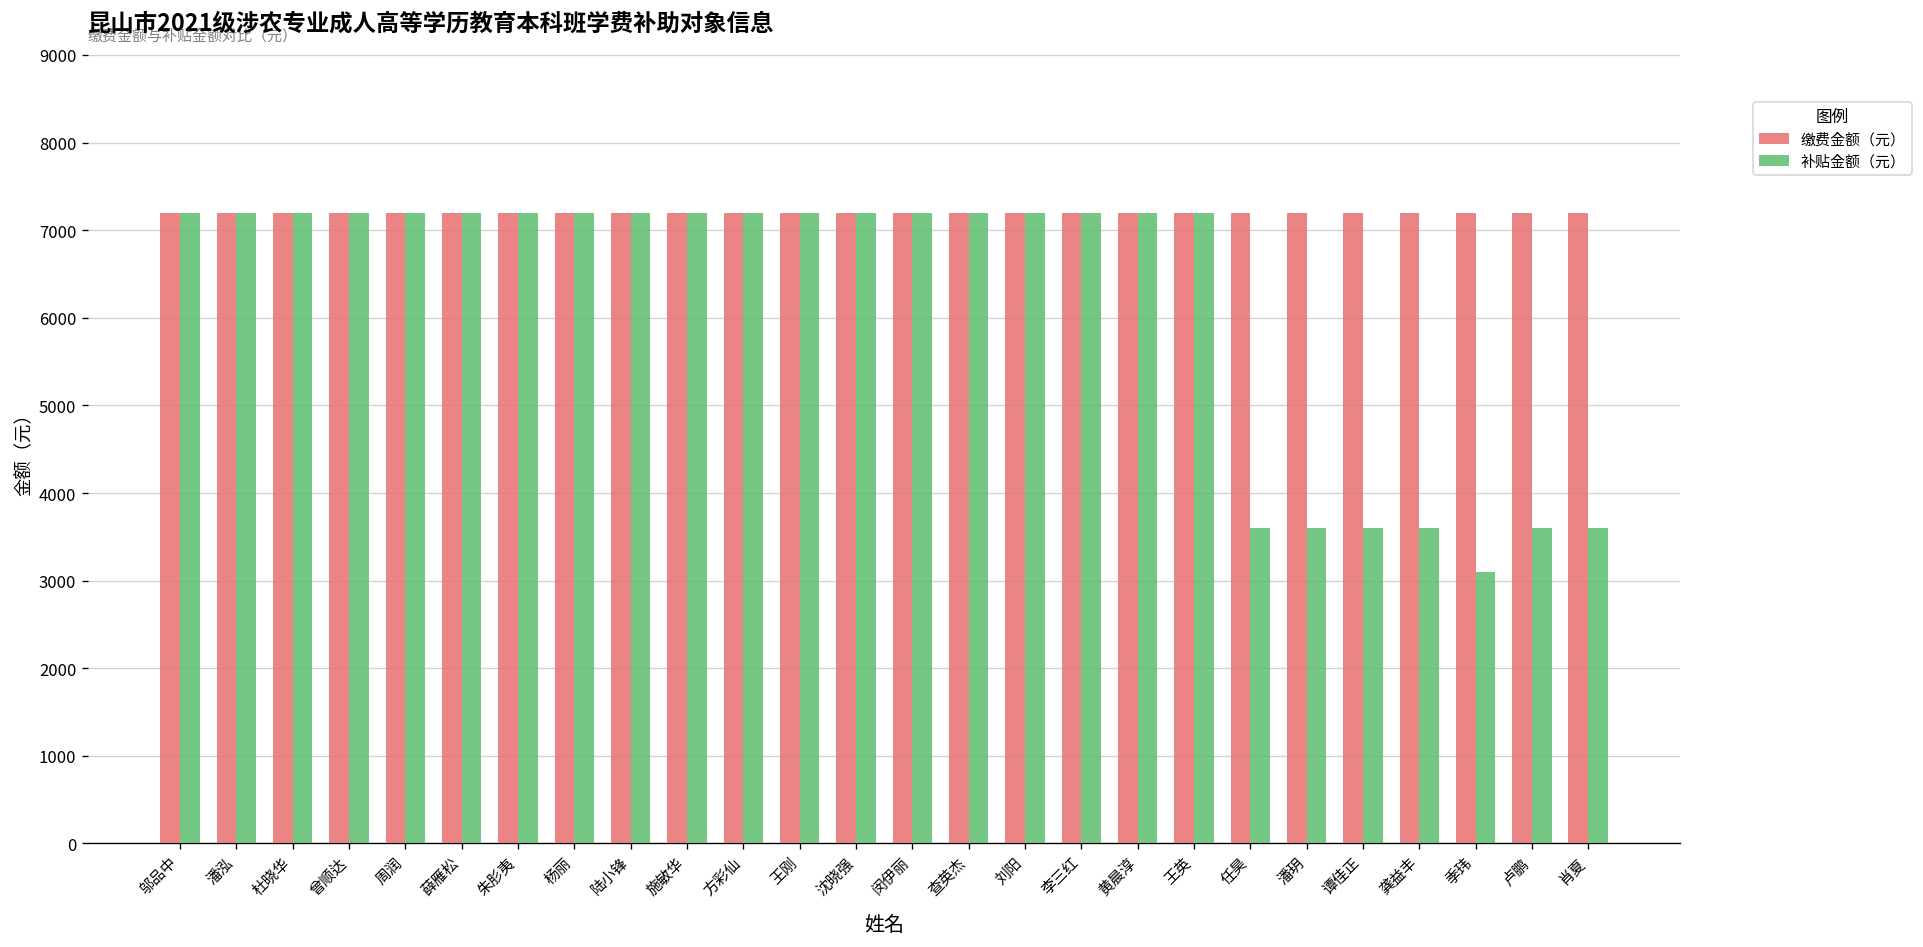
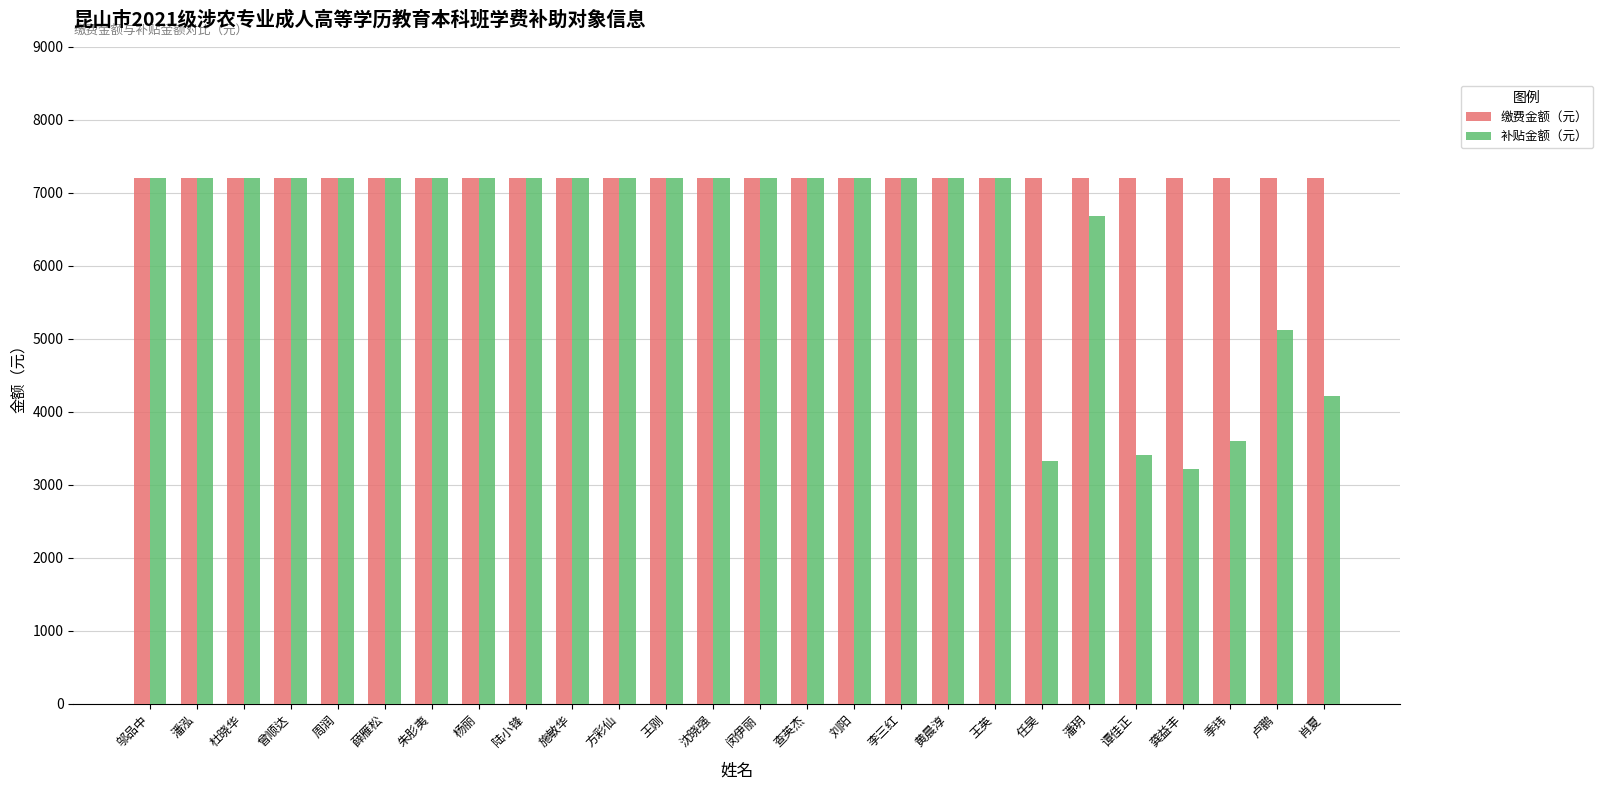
  {
    "缴费金额（元）": {
      "邬品中": 7200,
      "潘泓": 7200,
      "杜晓华": 7200,
      "曾顺达": 7200,
      "周润": 7200,
      "薛雁松": 7200,
      "朱肜夷": 7200,
      "杨丽": 7200,
      "陆小锋": 7200,
      "施敏华": 7200,
      "方彩仙": 7200,
      "王刚": 7200,
      "沈晓强": 7200,
      "闵伊丽": 7200,
      "查英杰": 7200,
      "刘阳": 7200,
      "李三红": 7200,
      "黄晨淳": 7200,
      "王英": 7200,
      "任昊": 7200,
      "潘玥": 7200,
      "谭佳正": 7200,
      "龚益丰": 7200,
      "季玮": 7200,
      "卢鹏": 7200,
      "肖夏": 7200
    },
    "补贴金额（元）": {
      "邬品中": 7200,
      "潘泓": 7200,
      "杜晓华": 7200,
      "曾顺达": 7200,
      "周润": 7200,
      "薛雁松": 7200,
      "朱肜夷": 7200,
      "杨丽": 7200,
      "陆小锋": 7200,
      "施敏华": 7200,
      "方彩仙": 7200,
      "王刚": 7200,
      "沈晓强": 7200,
      "闵伊丽": 7200,
      "查英杰": 7200,
      "刘阳": 7200,
      "李三红": 7200,
      "黄晨淳": 7200,
      "王英": 7200,
-     "任昊": 3600,
-     "潘玥": 3600,
-     "谭佳正": 3600,
-     "龚益丰": 3600,
-     "季玮": 3100,
-     "卢鹏": 3600,
-     "肖夏": 3600
+     "任昊": 3300,
+     "潘玥": 6700,
+     "谭佳正": 3400,
+     "龚益丰": 3200,
+     "季玮": 3600,
+     "卢鹏": 5100,
+     "肖夏": 4200
    }
  }
